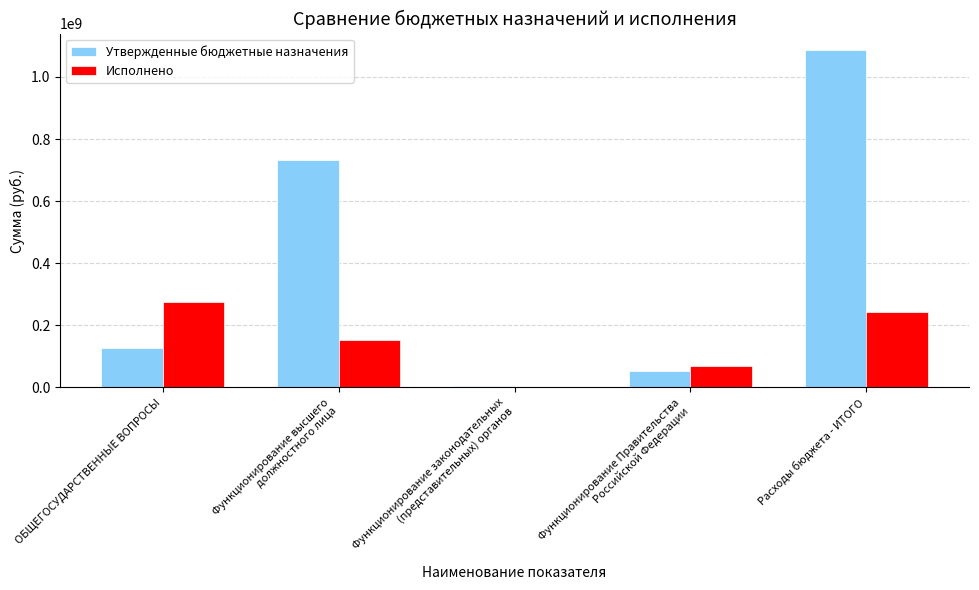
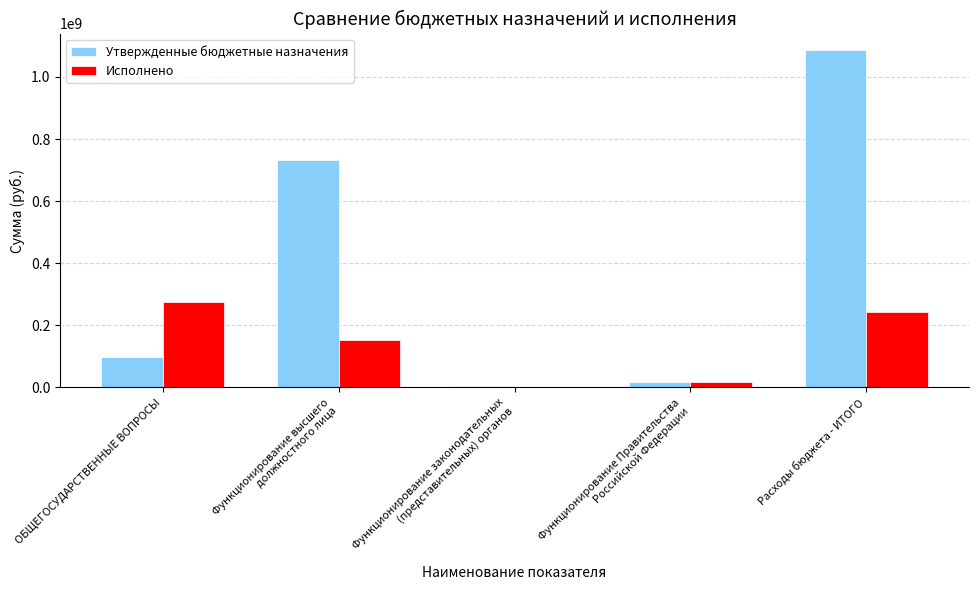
  {
    "Утвержденные бюджетные назначения": {
-     "ОБЩЕГОСУДАРСТВЕННЫЕ ВОПРОСЫ": 130000000,
+     "ОБЩЕГОСУДАРСТВЕННЫЕ ВОПРОСЫ": 100000000,
      "Функционирование высшего должностного лица": 730000000,
-     "Функционирование Правительства Российской Федерации": 50000000,
+     "Функционирование Правительства Российской Федерации": 20000000,
      "Расходы бюджета - ИТОГО": 1090000000
    },
    "Исполнено": {
      "ОБЩЕГОСУДАРСТВЕННЫЕ ВОПРОСЫ": 270000000,
      "Функционирование высшего должностного лица": 150000000,
-     "Функционирование Правительства Российской Федерации": 70000000,
+     "Функционирование Правительства Российской Федерации": 20000000,
      "Расходы бюджета - ИТОГО": 240000000
    }
  }
